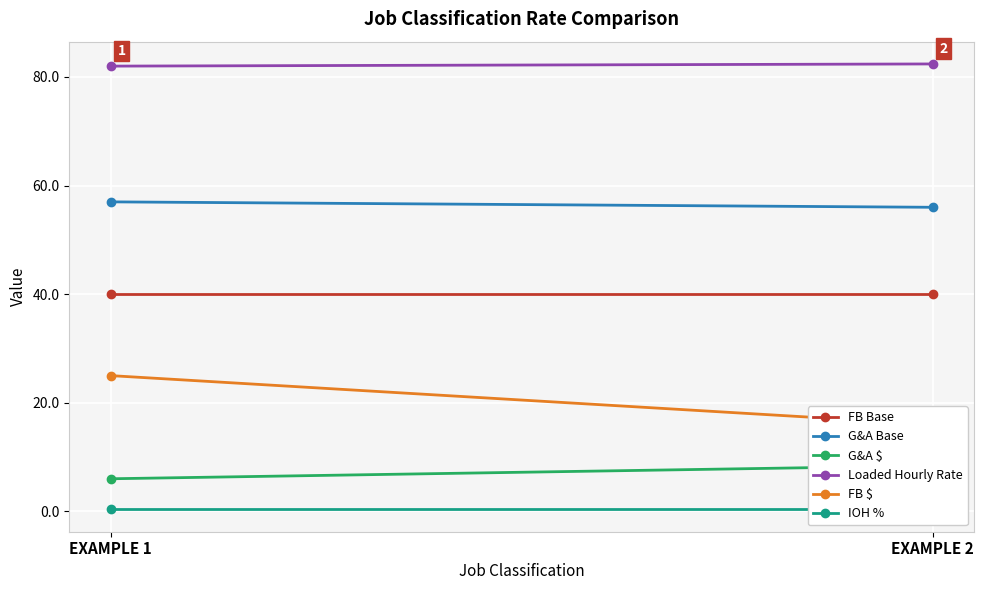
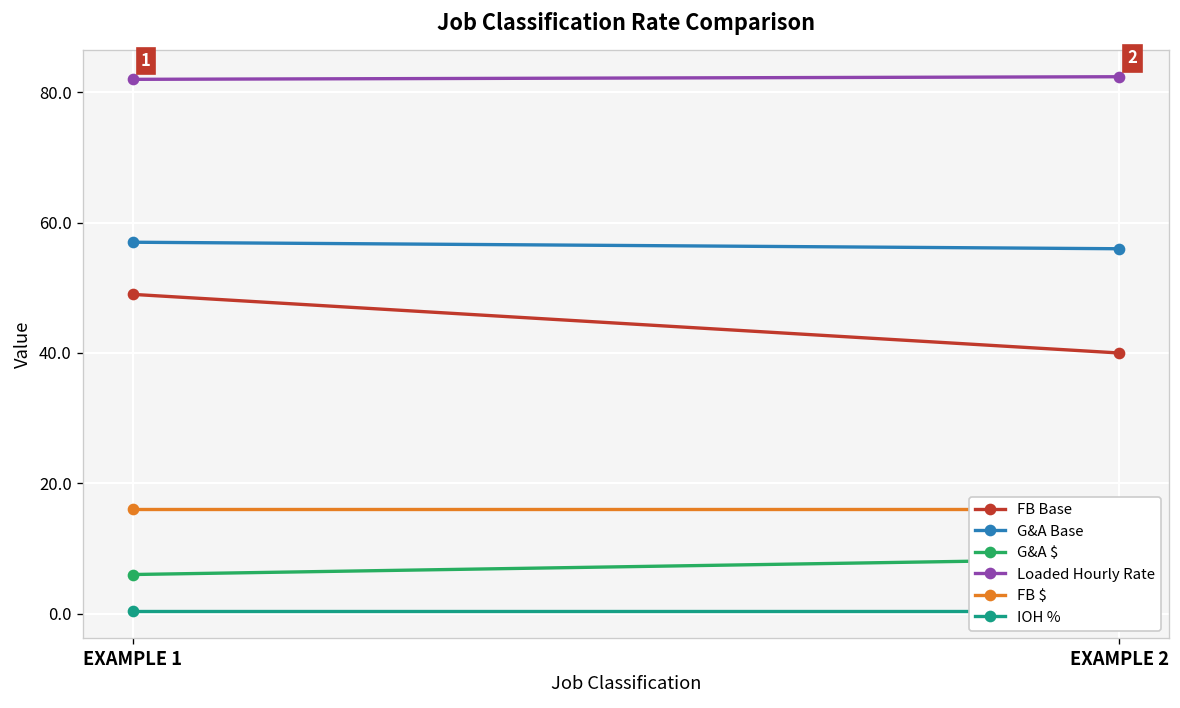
  {
    "FB Base": {
-     "EXAMPLE 1": 40,
+     "EXAMPLE 1": 49,
      "EXAMPLE 2": 40
    },
    "G&A Base": {
      "EXAMPLE 1": 57,
      "EXAMPLE 2": 56
    },
    "FB $": {
-     "EXAMPLE 1": 25
+     "EXAMPLE 1": 16
    }
  }
